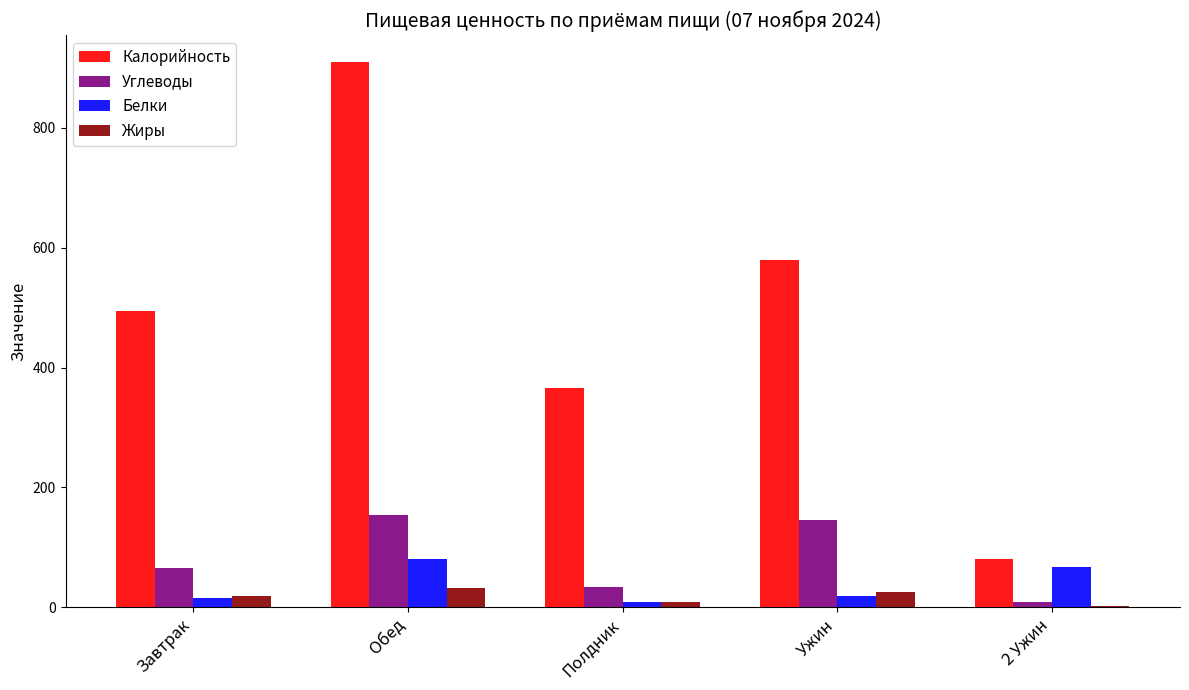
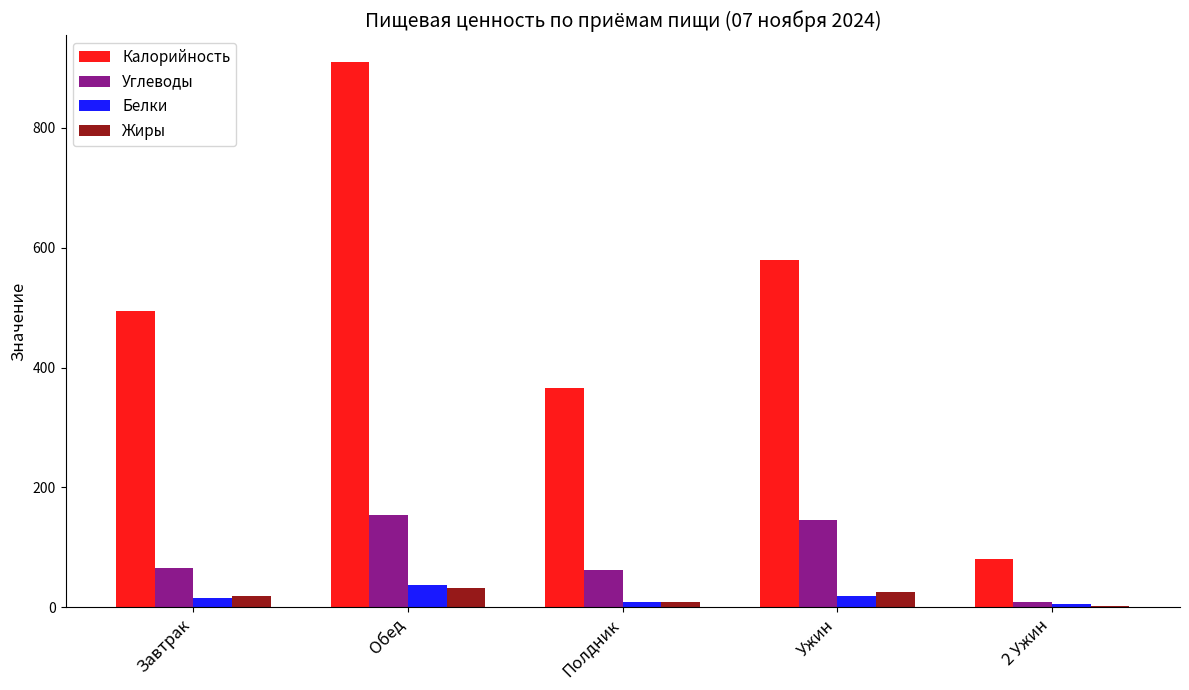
  {
    "Калорийность": {
      "Завтрак": 490,
      "Обед": 910,
      "Полдник": 370,
      "Ужин": 580,
      "2 Ужин": 80
    },
    "Углеводы": {
      "Завтрак": 70,
      "Обед": 150,
-     "Полдник": 30,
+     "Полдник": 60,
      "Ужин": 150,
      "2 Ужин": 10
    },
    "Белки": {
      "Завтрак": 20,
-     "Обед": 80,
+     "Обед": 40,
      "Полдник": 10,
      "Ужин": 20,
-     "2 Ужин": 70
+     "2 Ужин": 10
    },
    "Жиры": {
      "Завтрак": 20,
      "Обед": 30,
      "Полдник": 10,
      "Ужин": 30
    }
  }
